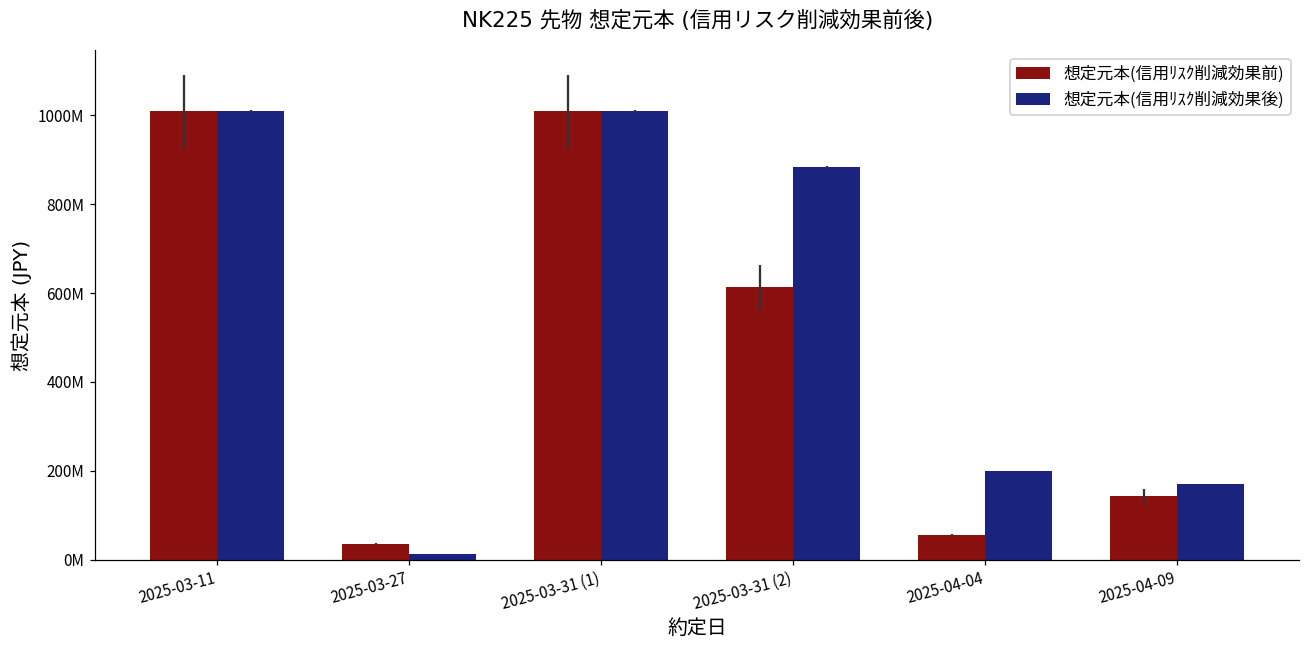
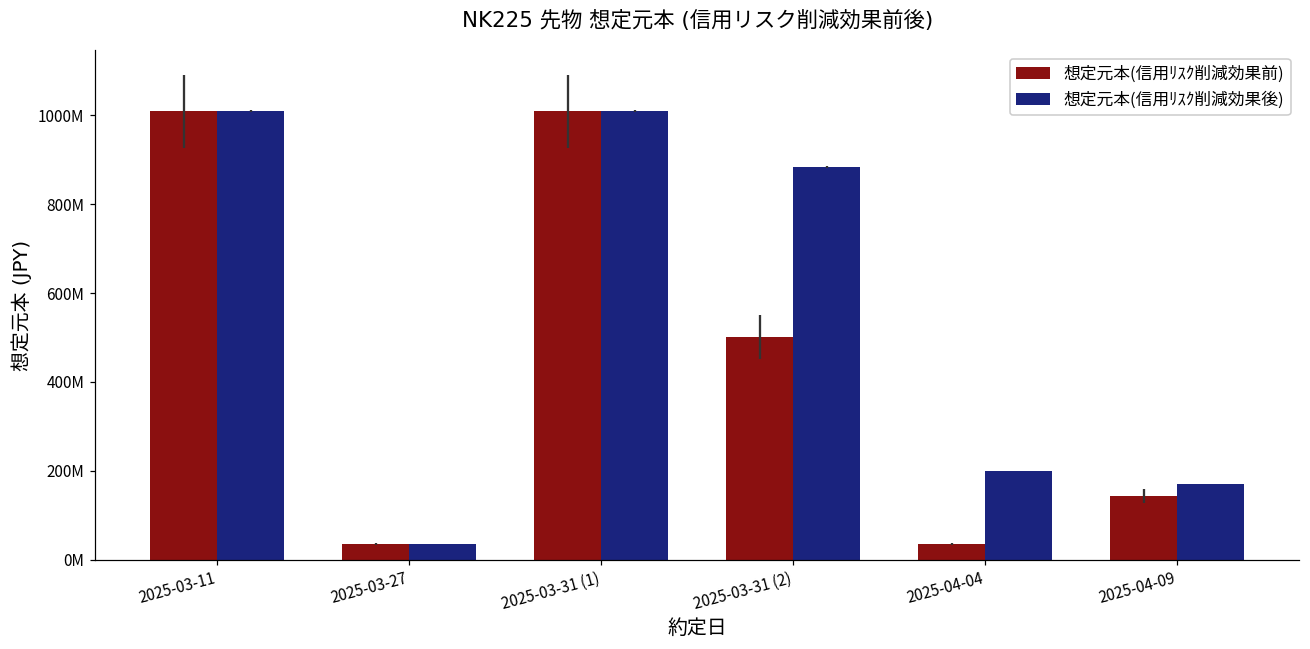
  {
    "想定元本(信用ﾘｽｸ削減効果前)": {
      "2025-03-11": 1010000000,
      "2025-03-27": 40000000,
      "2025-03-31 (1)": 1010000000,
-     "2025-03-31 (2)": 610000000,
-     "2025-04-04": 60000000,
+     "2025-03-31 (2)": 500000000,
+     "2025-04-04": 40000000,
      "2025-04-09": 140000000
    },
    "想定元本(信用ﾘｽｸ削減効果後)": {
      "2025-03-11": 1010000000,
-     "2025-03-27": 10000000,
+     "2025-03-27": 40000000,
      "2025-03-31 (1)": 1010000000,
      "2025-03-31 (2)": 880000000,
      "2025-04-04": 200000000,
      "2025-04-09": 170000000
    }
  }
